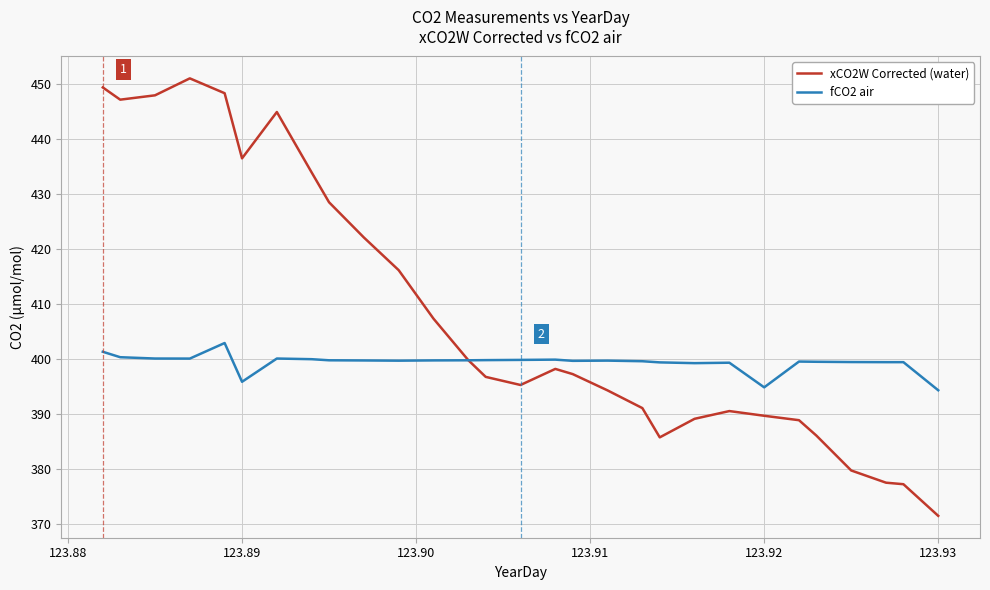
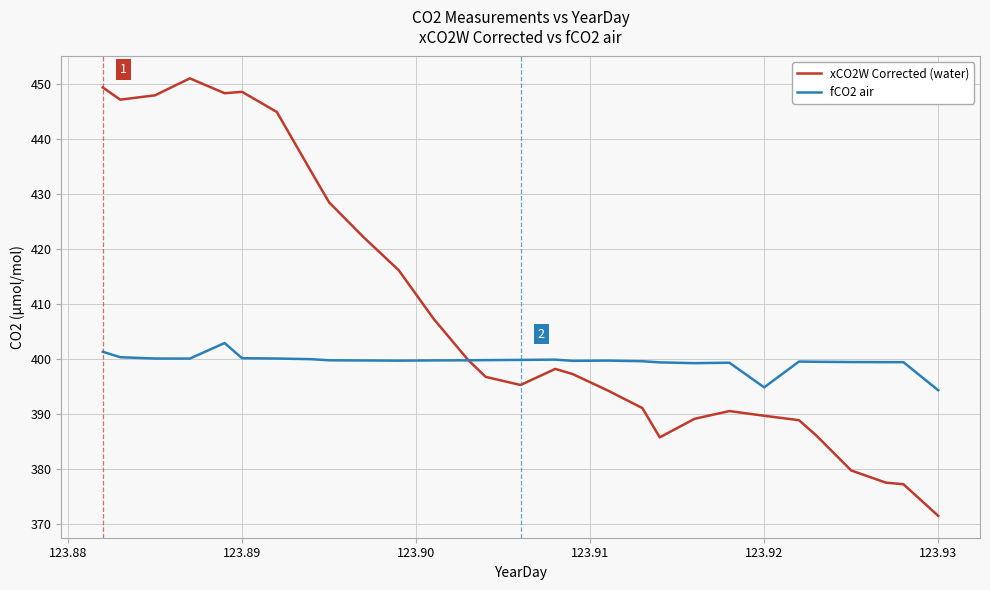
  {
    "xCO2W Corrected (water)": {
-     "123.89": 436,
+     "123.89": 448,
      "123.92": 390,
      "123.93": 371
    },
    "fCO2 air": {
-     "123.89": 396,
+     "123.89": 400,
      "123.92": 395,
      "123.93": 394
    }
  }
